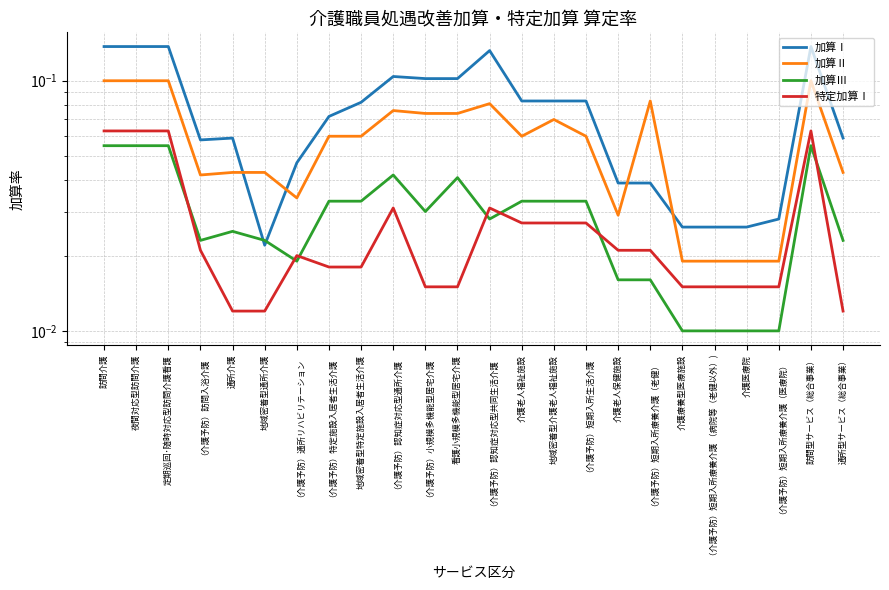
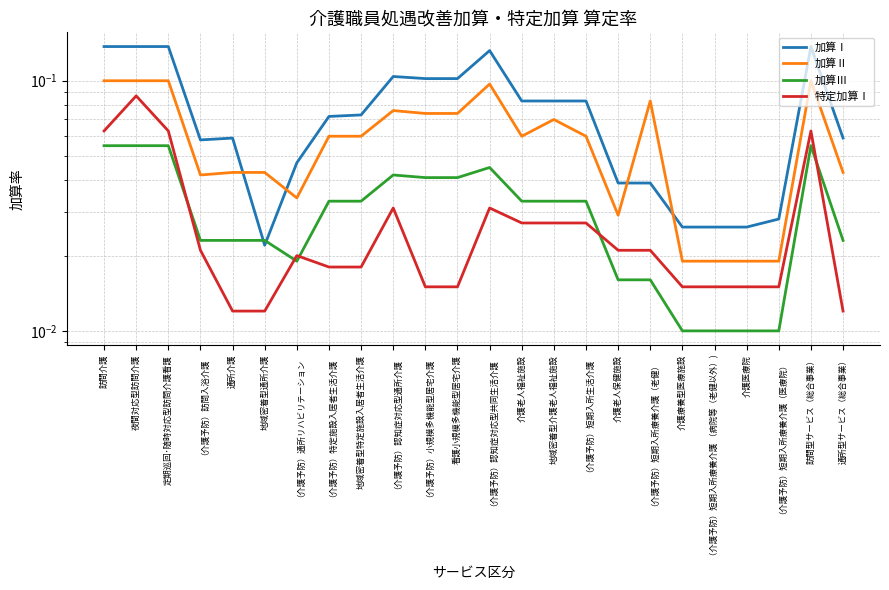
  {
    "加算Ⅰ": {
      "訪問介護": 0.14,
      "夜間対応型訪問介護": 0.14,
      "定期巡回･随時対応型訪問介護看護": 0.14,
      "（介護予防）訪問入浴介護": 0.058,
      "通所介護": 0.059,
      "地域密着型通所介護": 0.022,
      "（介護予防）通所リハビリテーション": 0.047,
      "（介護予防）特定施設入居者生活介護": 0.072,
-     "地域密着型特定施設入居者生活介護": 0.082,
+     "地域密着型特定施設入居者生活介護": 0.073,
      "（介護予防）認知症対応型通所介護": 0.104,
      "（介護予防）小規模多機能型居宅介護": 0.102,
      "看護小規模多機能型居宅介護": 0.102,
      "（介護予防）認知症対応型共同生活介護": 0.13,
      "介護老人福祉施設": 0.083,
      "地域密着型介護老人福祉施設": 0.083,
      "（介護予防）短期入所生活介護": 0.083,
      "介護老人保健施設": 0.039,
      "（介護予防）短期入所療養介護（老健）": 0.039,
      "介護療養型医療施設": 0.026,
      "（介護予防）短期入所療養介護 （病院等（老健以外）)": 0.026,
      "介護医療院": 0.026,
      "（介護予防）短期入所療養介護（医療院）": 0.028,
      "通所型サービス（総合事業）": 0.059
    },
    "加算Ⅱ": {
      "訪問介護": 0.100,
      "夜間対応型訪問介護": 0.100,
      "定期巡回･随時対応型訪問介護看護": 0.100,
      "（介護予防）訪問入浴介護": 0.042,
      "通所介護": 0.043,
      "地域密着型通所介護": 0.043,
      "（介護予防）通所リハビリテーション": 0.034,
      "（介護予防）特定施設入居者生活介護": 0.060,
      "地域密着型特定施設入居者生活介護": 0.060,
      "（介護予防）認知症対応型通所介護": 0.076,
      "（介護予防）小規模多機能型居宅介護": 0.074,
      "看護小規模多機能型居宅介護": 0.074,
-     "（介護予防）認知症対応型共同生活介護": 0.081,
+     "（介護予防）認知症対応型共同生活介護": 0.097,
      "介護老人福祉施設": 0.060,
      "地域密着型介護老人福祉施設": 0.070,
      "（介護予防）短期入所生活介護": 0.060,
      "介護老人保健施設": 0.029,
      "（介護予防）短期入所療養介護（老健）": 0.083,
      "介護療養型医療施設": 0.019,
      "（介護予防）短期入所療養介護 （病院等（老健以外）)": 0.019,
      "介護医療院": 0.019,
      "（介護予防）短期入所療養介護（医療院）": 0.019,
      "通所型サービス（総合事業）": 0.043
    },
    "加算Ⅲ": {
      "訪問介護": 0.055,
      "夜間対応型訪問介護": 0.055,
      "定期巡回･随時対応型訪問介護看護": 0.055,
      "（介護予防）訪問入浴介護": 0.023,
-     "通所介護": 0.025,
+     "通所介護": 0.023,
      "地域密着型通所介護": 0.023,
      "（介護予防）通所リハビリテーション": 0.019,
      "（介護予防）特定施設入居者生活介護": 0.033,
      "地域密着型特定施設入居者生活介護": 0.033,
      "（介護予防）認知症対応型通所介護": 0.042,
-     "（介護予防）小規模多機能型居宅介護": 0.030,
+     "（介護予防）小規模多機能型居宅介護": 0.041,
      "看護小規模多機能型居宅介護": 0.041,
-     "（介護予防）認知症対応型共同生活介護": 0.028,
+     "（介護予防）認知症対応型共同生活介護": 0.045,
      "介護老人福祉施設": 0.033,
      "地域密着型介護老人福祉施設": 0.033,
      "（介護予防）短期入所生活介護": 0.033,
      "介護老人保健施設": 0.016,
      "（介護予防）短期入所療養介護（老健）": 0.016,
      "介護療養型医療施設": 0.010,
      "（介護予防）短期入所療養介護 （病院等（老健以外）)": 0.010,
      "介護医療院": 0.010,
      "（介護予防）短期入所療養介護（医療院）": 0.010,
      "訪問型サービス（総合事業）": 0.055,
      "通所型サービス（総合事業）": 0.023
    },
    "特定加算Ⅰ": {
      "訪問介護": 0.063,
-     "夜間対応型訪問介護": 0.063,
+     "夜間対応型訪問介護": 0.087,
      "定期巡回･随時対応型訪問介護看護": 0.063,
      "（介護予防）訪問入浴介護": 0.021,
      "通所介護": 0.012,
      "地域密着型通所介護": 0.012,
      "（介護予防）通所リハビリテーション": 0.020,
      "（介護予防）特定施設入居者生活介護": 0.018,
      "地域密着型特定施設入居者生活介護": 0.018,
      "（介護予防）認知症対応型通所介護": 0.031,
      "（介護予防）小規模多機能型居宅介護": 0.015,
      "看護小規模多機能型居宅介護": 0.015,
      "（介護予防）認知症対応型共同生活介護": 0.031,
      "介護老人福祉施設": 0.027,
      "地域密着型介護老人福祉施設": 0.027,
      "（介護予防）短期入所生活介護": 0.027,
      "介護老人保健施設": 0.021,
      "（介護予防）短期入所療養介護（老健）": 0.021,
      "介護療養型医療施設": 0.015,
      "（介護予防）短期入所療養介護 （病院等（老健以外）)": 0.015,
      "介護医療院": 0.015,
      "（介護予防）短期入所療養介護（医療院）": 0.015,
      "訪問型サービス（総合事業）": 0.063,
      "通所型サービス（総合事業）": 0.012
    }
  }
